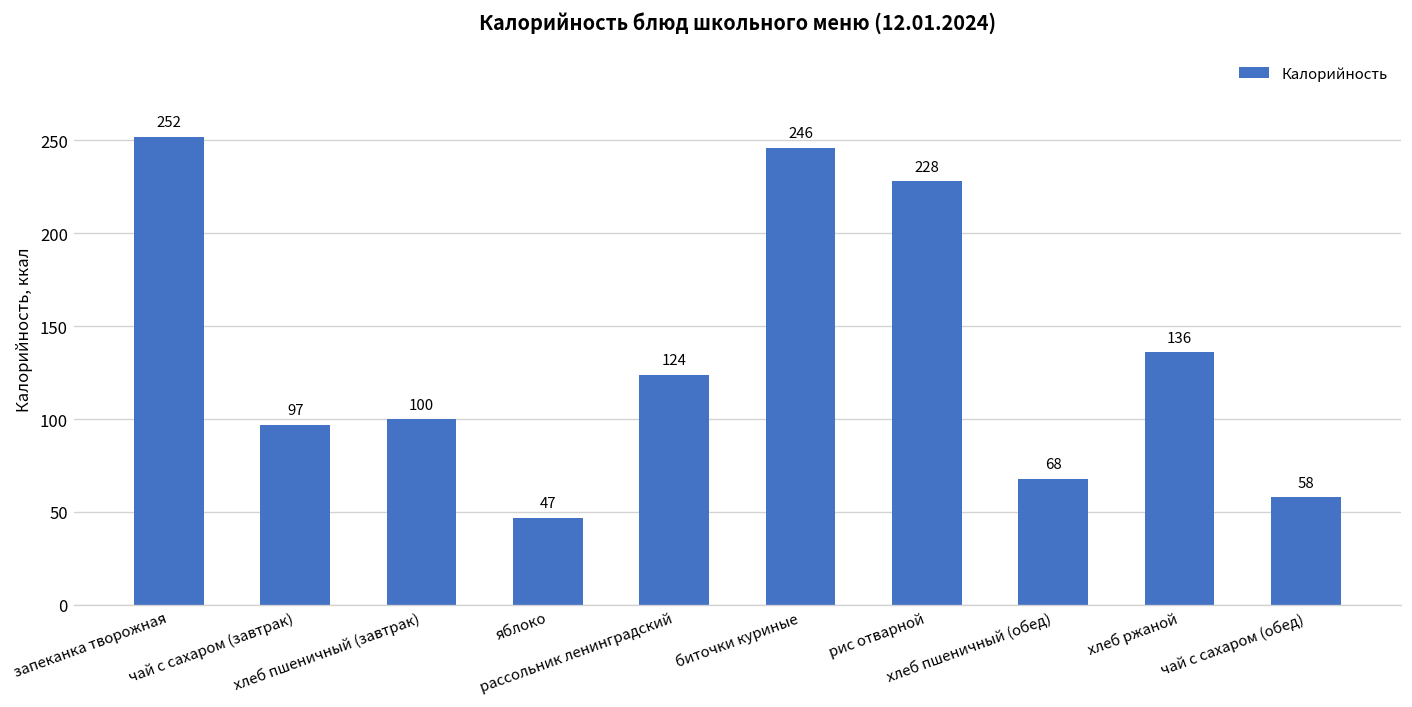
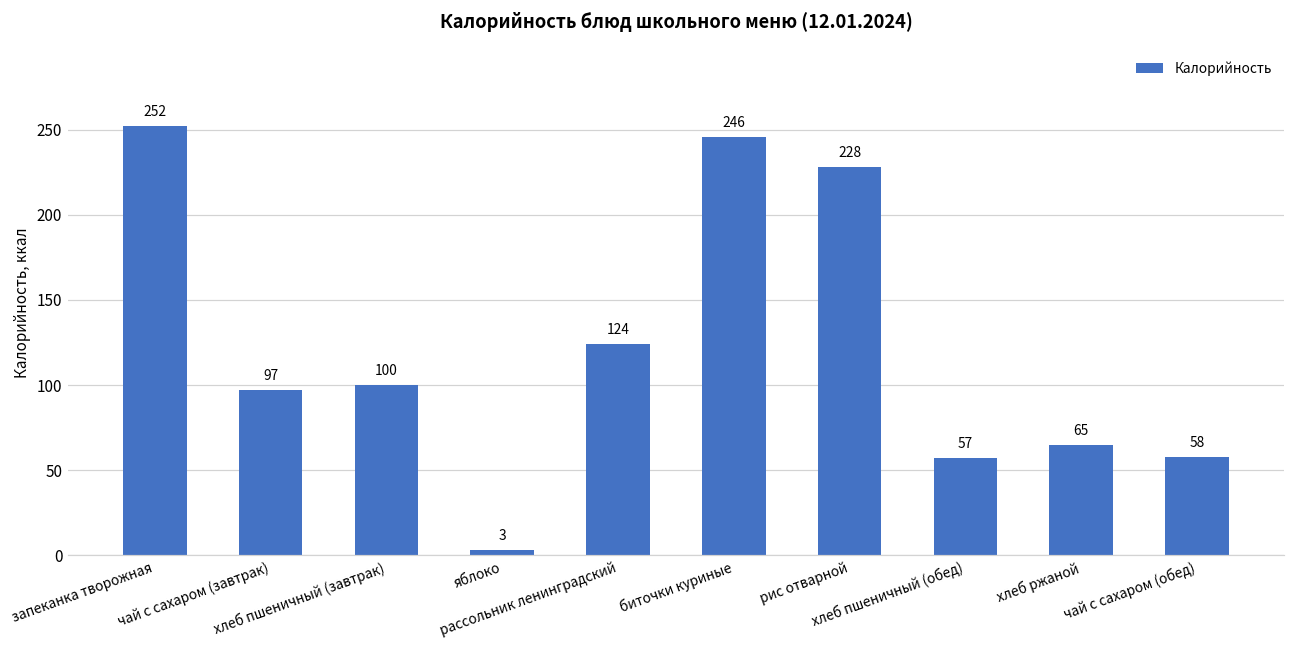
  {
    "запеканка творожная": 252,
    "чай с сахаром (завтрак)": 97,
    "хлеб пшеничный (завтрак)": 100,
-   "яблоко": 47,
+   "яблоко": 3,
    "рассольник ленинградский": 124,
    "биточки куриные": 246,
    "рис отварной": 228,
-   "хлеб пшеничный (обед)": 68,
-   "хлеб ржаной": 136,
+   "хлеб пшеничный (обед)": 57,
+   "хлеб ржаной": 65,
    "чай с сахаром (обед)": 58
  }
